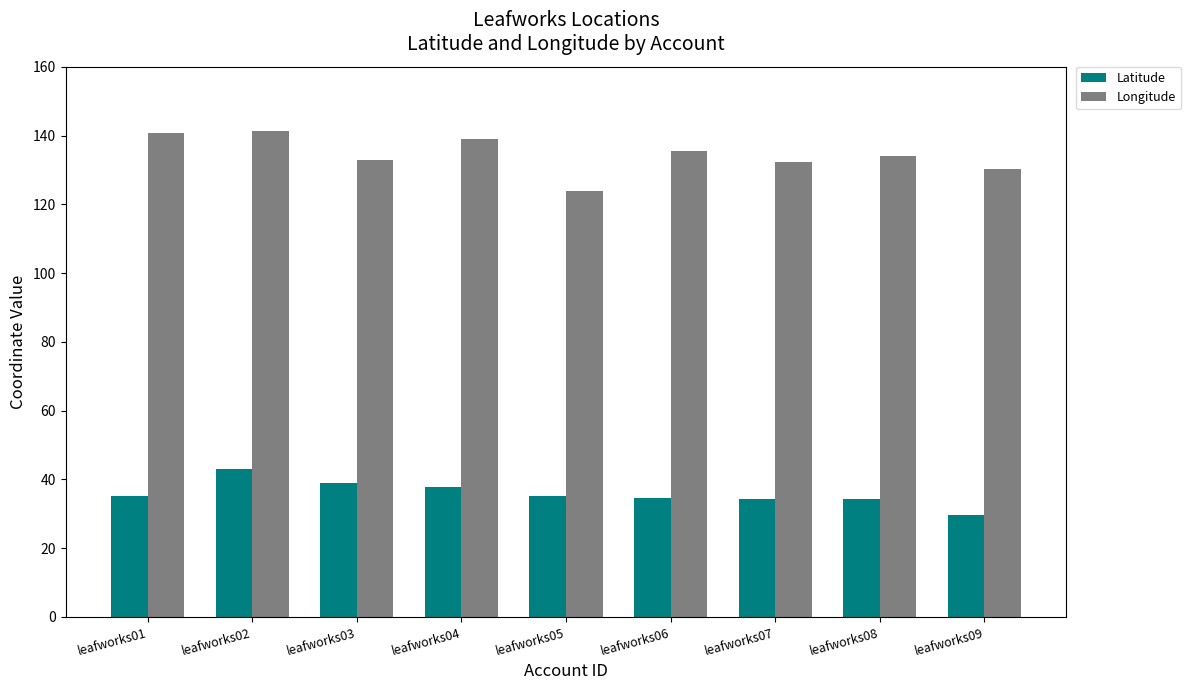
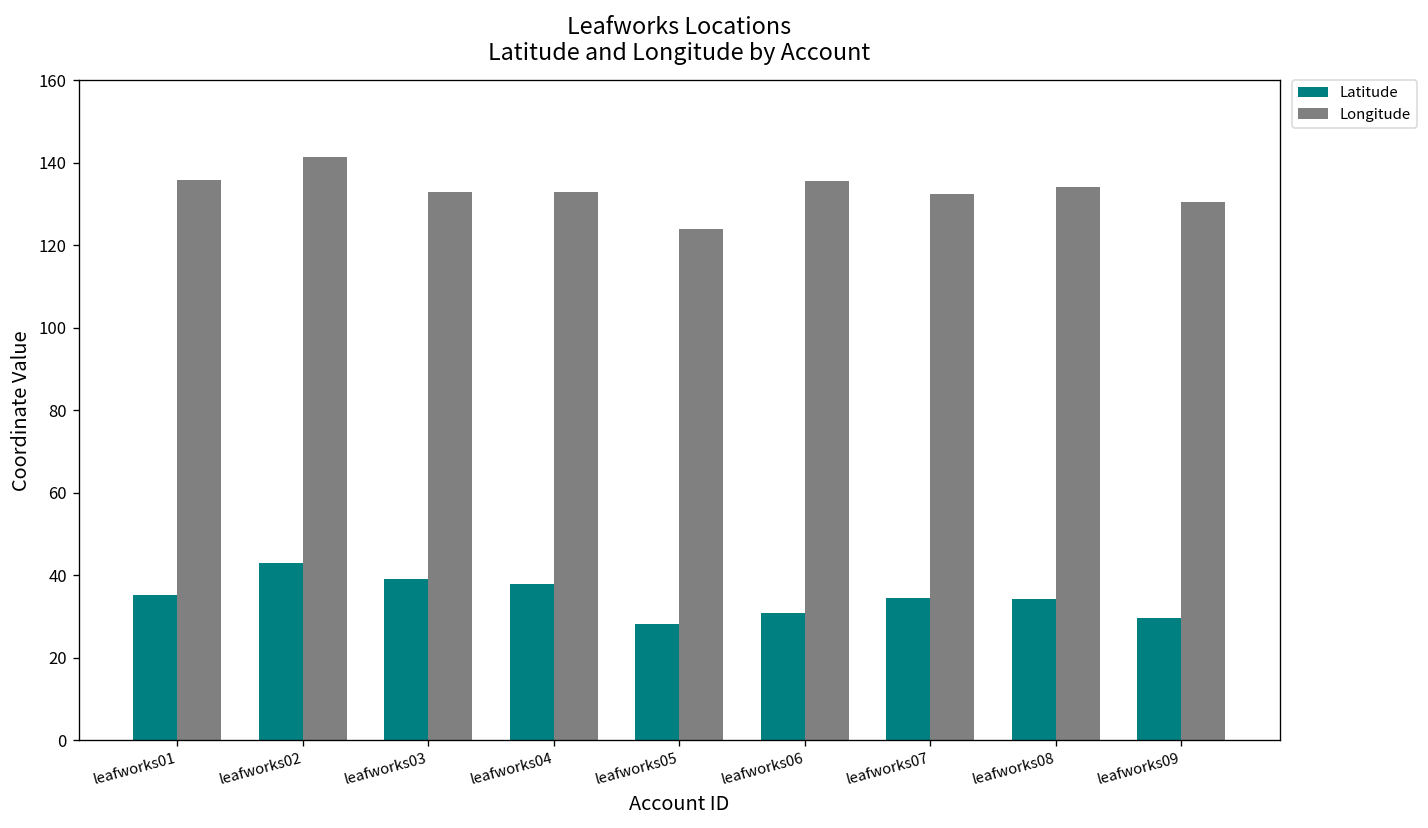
  {
    "Latitude": {
      "leafworks01": 35,
      "leafworks02": 43,
      "leafworks03": 39,
      "leafworks04": 38,
-     "leafworks05": 35,
-     "leafworks06": 35,
+     "leafworks05": 28,
+     "leafworks06": 31,
      "leafworks07": 34,
      "leafworks08": 34,
      "leafworks09": 30
    },
    "Longitude": {
-     "leafworks01": 141,
+     "leafworks01": 136,
      "leafworks02": 141,
      "leafworks03": 133,
-     "leafworks04": 139,
+     "leafworks04": 133,
      "leafworks05": 124,
      "leafworks06": 136,
      "leafworks07": 132,
      "leafworks08": 134,
      "leafworks09": 130
    }
  }
